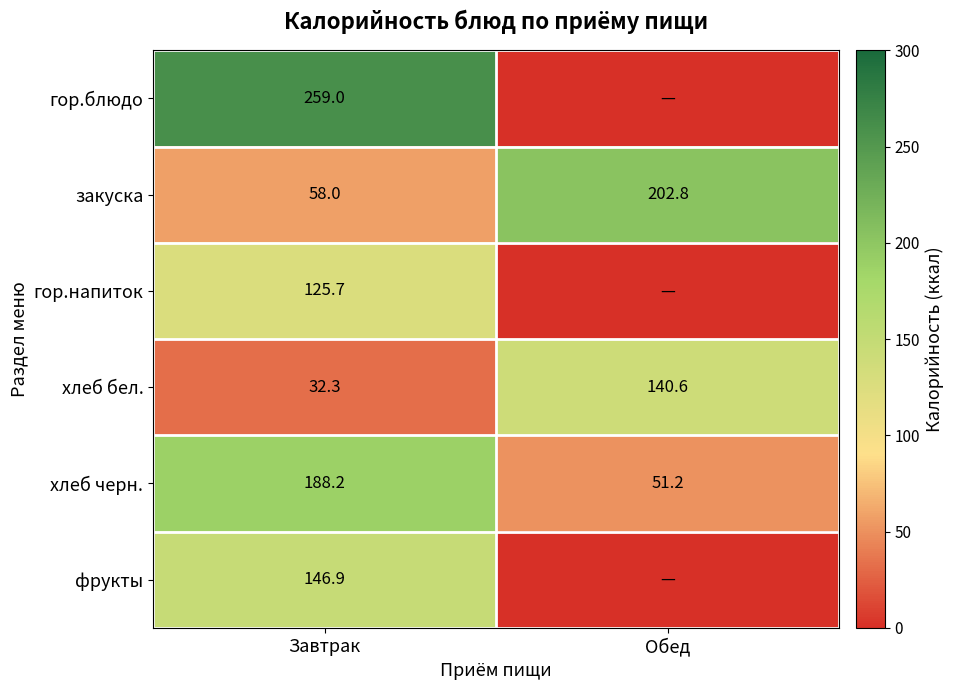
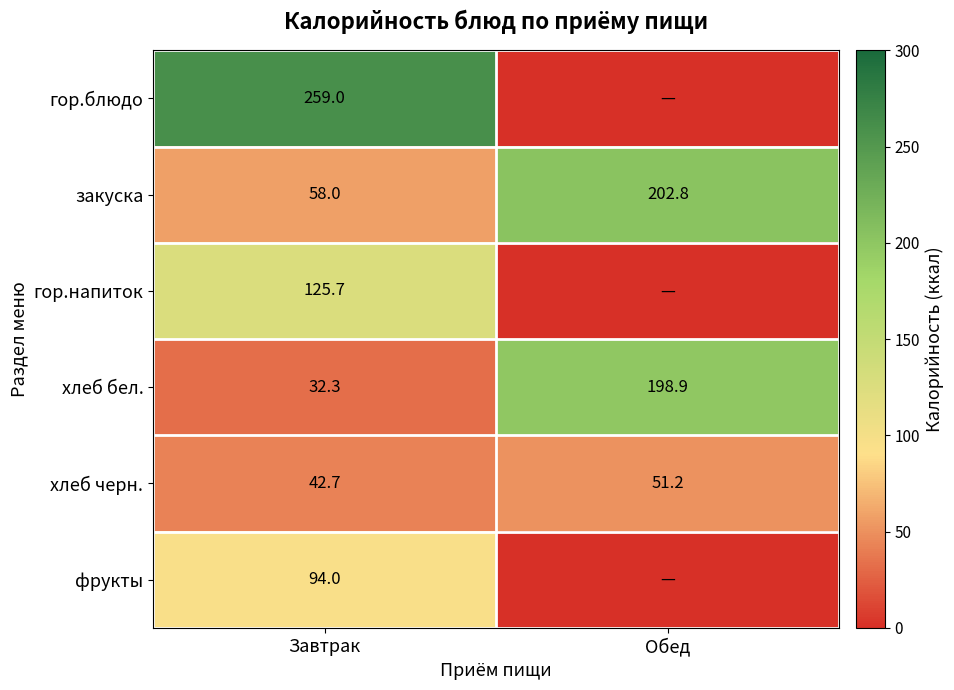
  {
    "гор.блюдо": {
      "Завтрак": 259.0
    },
    "закуска": {
      "Завтрак": 58.0,
      "Обед": 202.8
    },
    "гор.напиток": {
      "Завтрак": 125.7
    },
    "хлеб бел.": {
      "Завтрак": 32.3,
-     "Обед": 140.6
+     "Обед": 198.9
    },
    "хлеб черн.": {
-     "Завтрак": 188.2,
+     "Завтрак": 42.7,
      "Обед": 51.2
    },
    "фрукты": {
-     "Завтрак": 146.9
+     "Завтрак": 94.0
    }
  }
